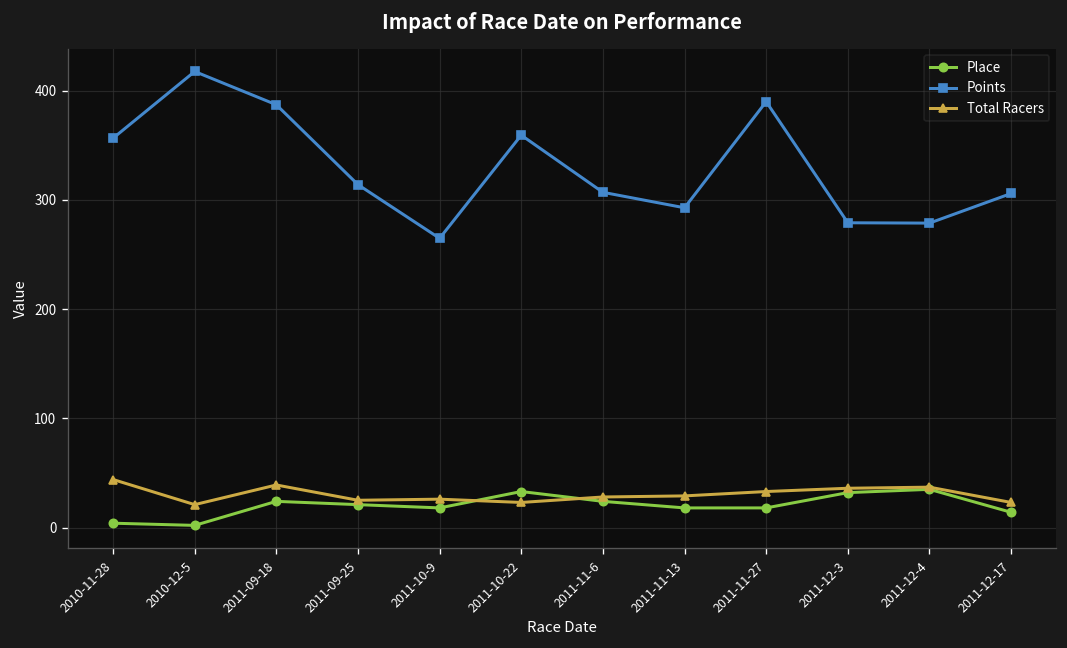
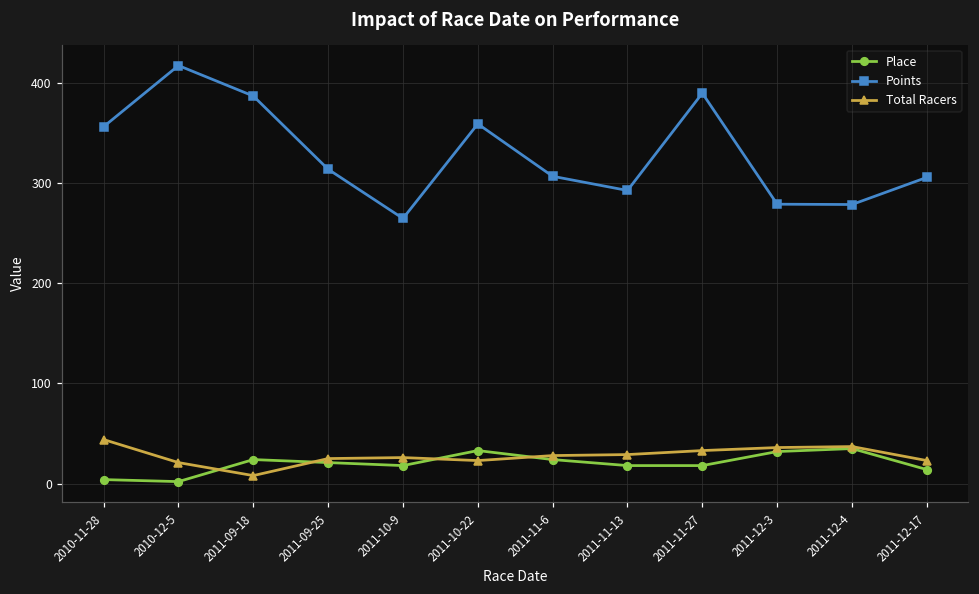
  {
    "Place": {
      "2010-11-28": 0,
      "2010-12-5": 0,
      "2011-09-18": 20,
      "2011-09-25": 20,
      "2011-10-9": 20,
      "2011-10-22": 30,
      "2011-11-6": 20,
      "2011-11-13": 20,
      "2011-11-27": 20,
      "2011-12-3": 30,
      "2011-12-17": 10
    },
    "Points": {
      "2010-11-28": 360,
      "2010-12-5": 420,
      "2011-09-18": 390,
      "2011-09-25": 310,
      "2011-10-9": 260,
      "2011-10-22": 360,
      "2011-11-6": 310,
      "2011-11-13": 290,
      "2011-11-27": 390,
      "2011-12-3": 280,
      "2011-12-4": 280,
      "2011-12-17": 310
    },
    "Total Racers": {
      "2010-11-28": 40,
      "2010-12-5": 20,
-     "2011-09-18": 40,
+     "2011-09-18": 10,
      "2011-09-25": 30,
      "2011-10-9": 30,
      "2011-10-22": 20,
      "2011-11-6": 30,
      "2011-11-13": 30,
      "2011-11-27": 30,
      "2011-12-3": 40,
      "2011-12-17": 20
    }
  }
